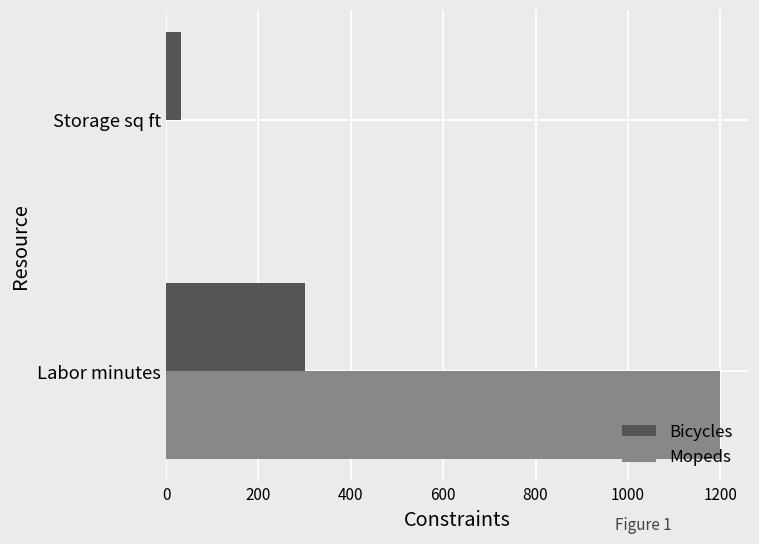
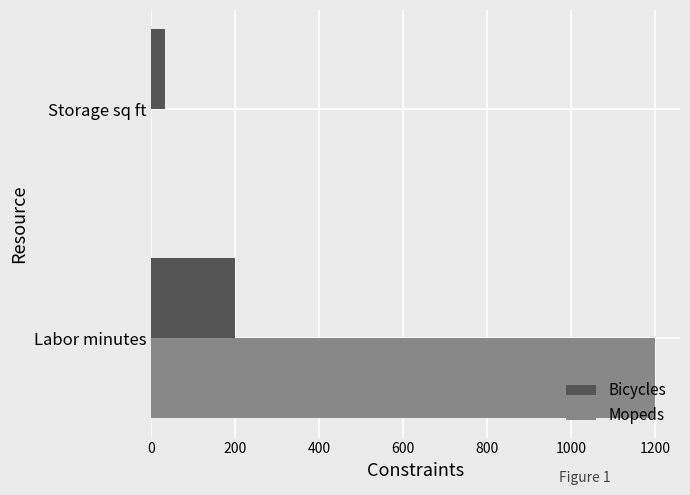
  {
    "Bicycles": {
      "Storage sq ft": 30,
-     "Labor minutes": 300
+     "Labor minutes": 200
    },
    "Mopeds": {
      "Labor minutes": 1200
    }
  }
